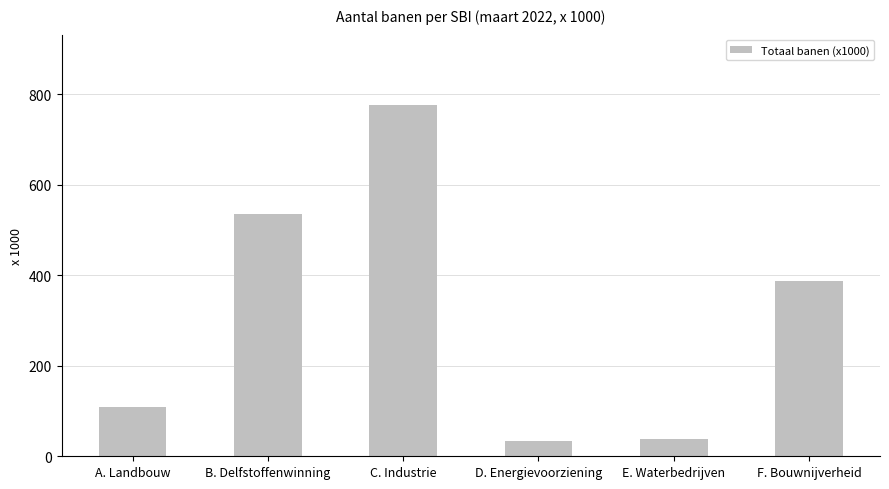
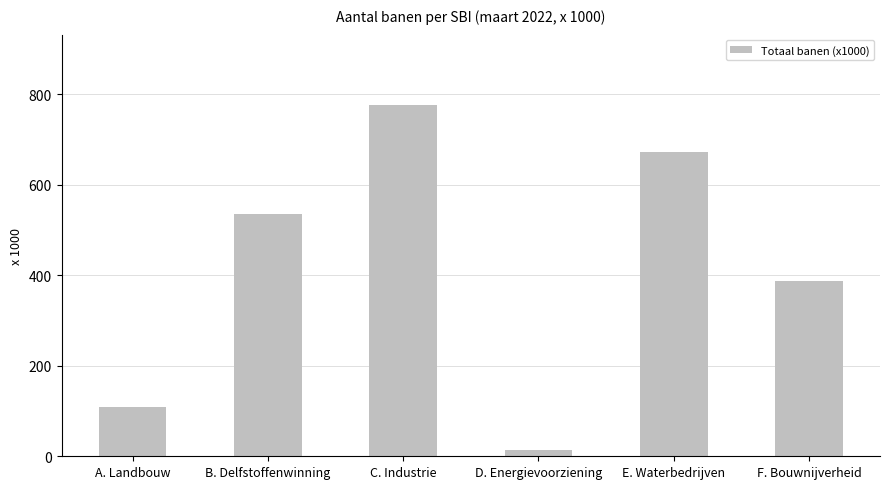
  {
    "A. Landbouw": 110,
    "B. Delfstoffenwinning": 540,
    "C. Industrie": 780,
-   "D. Energievoorziening": 30,
-   "E. Waterbedrijven": 40,
+   "D. Energievoorziening": 10,
+   "E. Waterbedrijven": 670,
    "F. Bouwnijverheid": 390
  }
